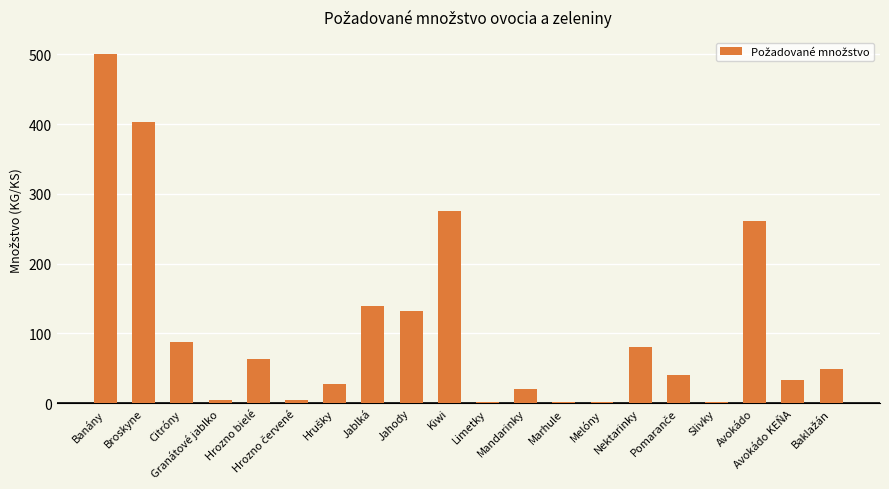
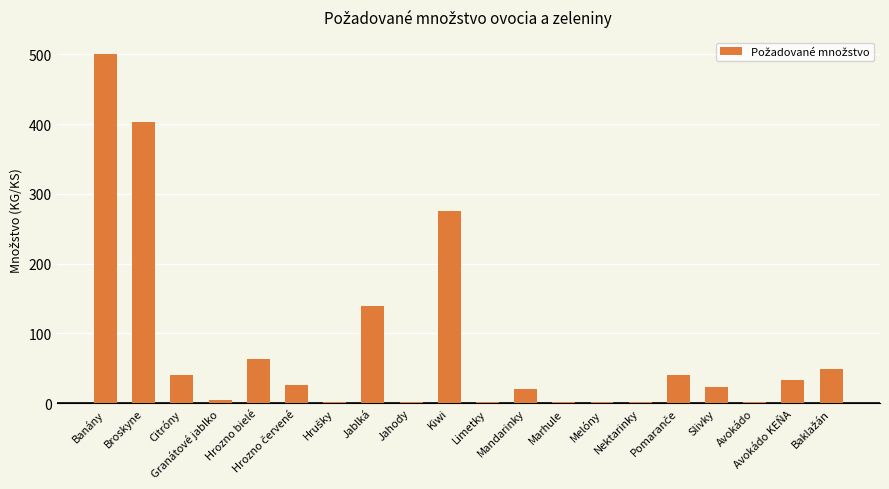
  {
    "Banány": 500,
    "Broskyne": 400,
-   "Citróny": 90,
+   "Citróny": 40,
    "Granátové jablko": 10,
    "Hrozno bielé": 60,
-   "Hrozno červené": 10,
-   "Hrušky": 30,
+   "Hrozno červené": 30,
+   "Hrušky": 0,
    "Jablká": 140,
-   "Jahody": 130,
+   "Jahody": 0,
    "Kiwi": 280,
    "Mandarinky": 20,
-   "Nektarinky": 80,
+   "Nektarinky": 0,
    "Pomaranče": 40,
-   "Slivky": 0,
-   "Avokádo": 260,
+   "Slivky": 20,
+   "Avokádo": 0,
    "Avokádo KEŇA": 30,
    "Baklažán": 50
  }
